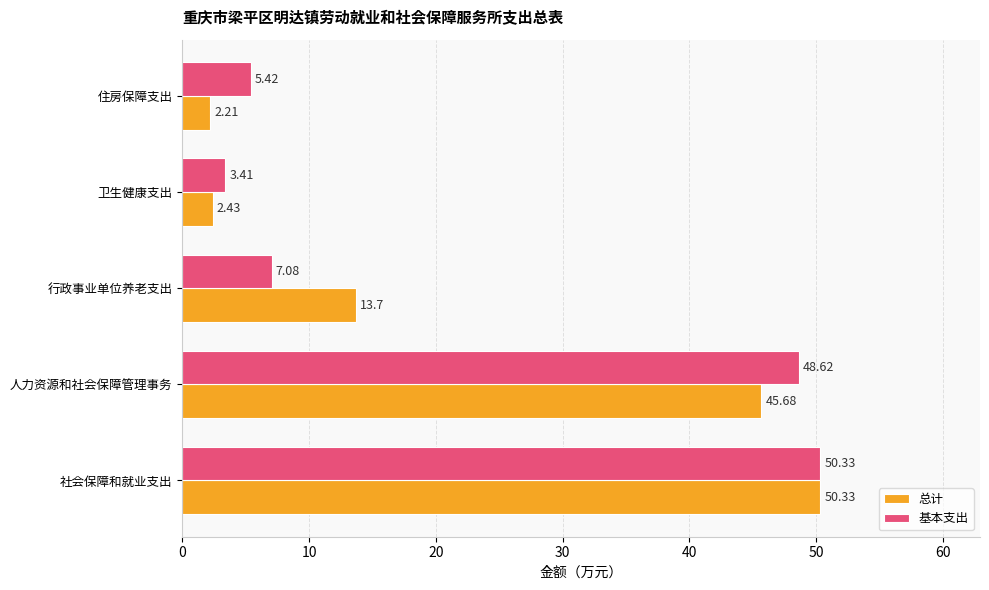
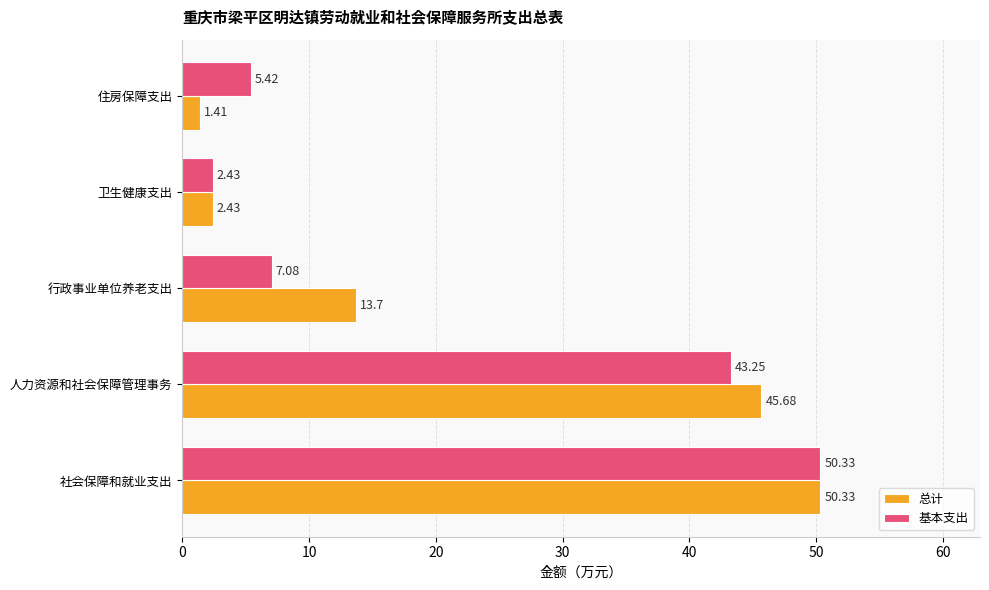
  {
    "总计": {
-     "住房保障支出": 2.21,
+     "住房保障支出": 1.41,
      "卫生健康支出": 2.43,
      "行政事业单位养老支出": 13.7,
      "人力资源和社会保障管理事务": 45.68,
      "社会保障和就业支出": 50.33
    },
    "基本支出": {
      "住房保障支出": 5.42,
-     "卫生健康支出": 3.41,
+     "卫生健康支出": 2.43,
      "行政事业单位养老支出": 7.08,
-     "人力资源和社会保障管理事务": 48.62,
+     "人力资源和社会保障管理事务": 43.25,
      "社会保障和就业支出": 50.33
    }
  }
